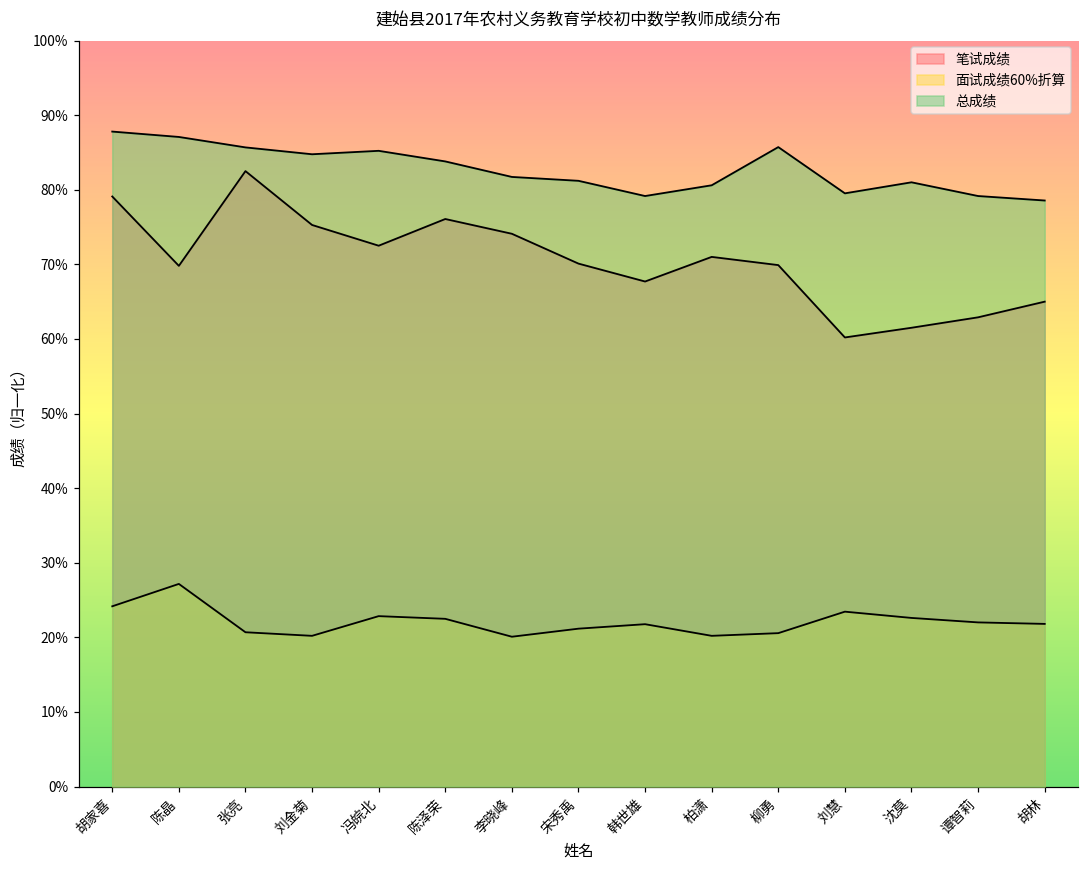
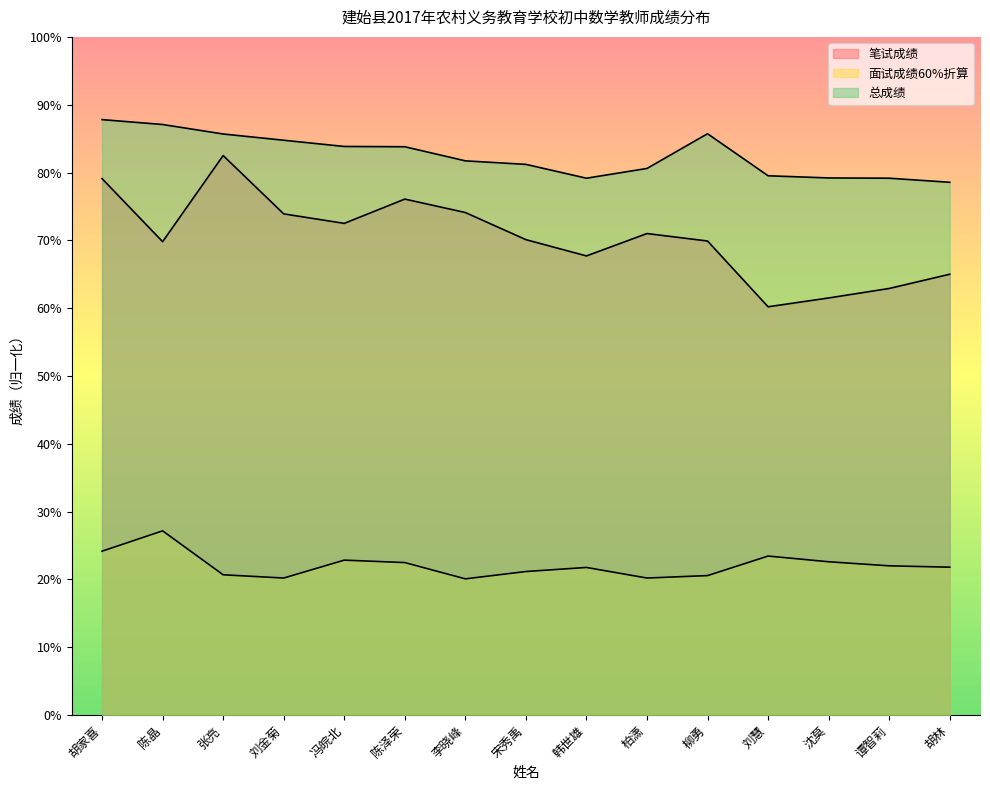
  {
    "笔试成绩": {
      "胡家喜": "79%",
      "陈晶": "70%",
      "张亮": "83%",
-     "刘金菊": "75%",
+     "刘金菊": "74%",
      "冯皖北": "73%",
      "陈泽荣": "76%",
      "李晓峰": "74%",
      "宋秀禹": "70%",
      "韩世雄": "68%",
      "柏潇": "71%",
      "柳勇": "70%",
      "刘慧": "60%",
      "沈莫": "62%",
      "谭智莉": "63%",
      "胡林": "65%"
    },
    "面试成绩60%折算": {
      "胡家喜": "24%",
      "陈晶": "27%",
      "张亮": "21%",
      "刘金菊": "20%",
      "冯皖北": "23%",
      "陈泽荣": "22%",
      "李晓峰": "20%",
      "宋秀禹": "21%",
      "韩世雄": "22%",
      "柏潇": "20%",
      "柳勇": "21%",
      "刘慧": "23%",
      "沈莫": "23%",
      "谭智莉": "22%",
      "胡林": "22%"
    },
    "总成绩": {
      "胡家喜": "88%",
      "陈晶": "87%",
      "张亮": "86%",
      "刘金菊": "85%",
-     "冯皖北": "85%",
+     "冯皖北": "84%",
      "陈泽荣": "84%",
      "李晓峰": "82%",
      "宋秀禹": "81%",
      "韩世雄": "79%",
      "柏潇": "81%",
      "柳勇": "86%",
      "刘慧": "80%",
-     "沈莫": "81%",
+     "沈莫": "79%",
      "谭智莉": "79%",
      "胡林": "79%"
    }
  }
